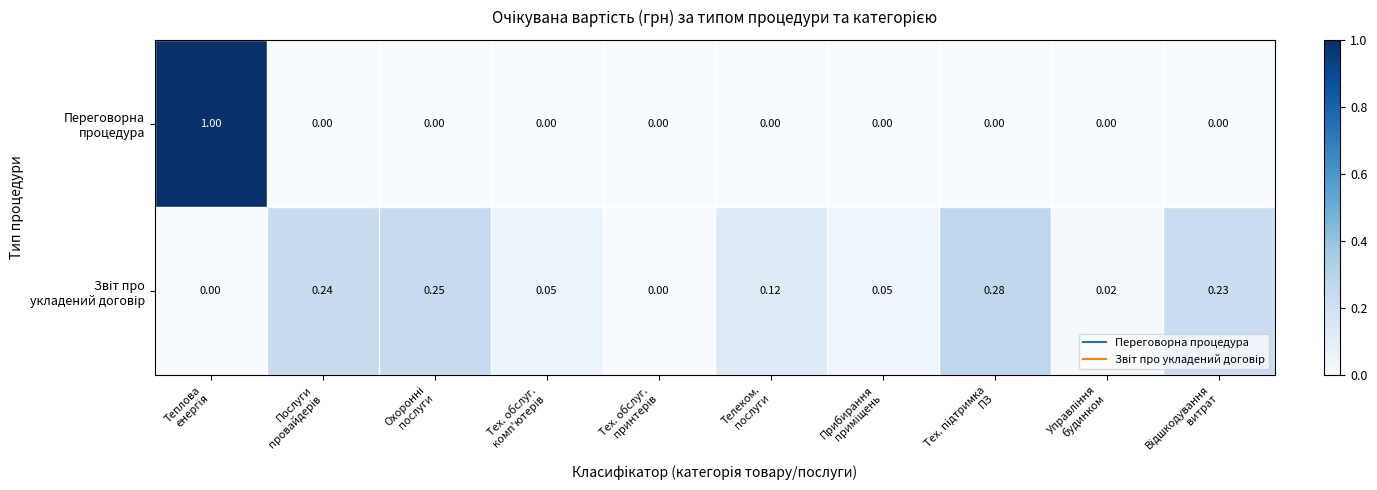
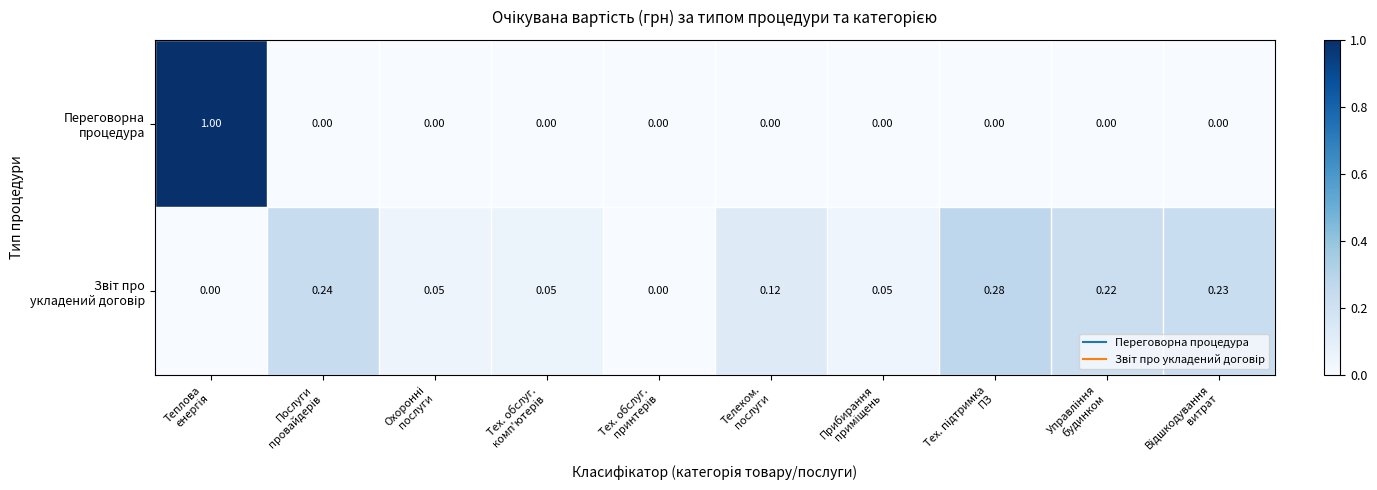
  {
    "Переговорна процедура": {
      "Теплова енергія": 1.00,
      "Послуги провайдерів": 0.00,
      "Охоронні послуги": 0.00,
      "Тех. обслуг. комп'ютерів": 0.00,
      "Тех. обслуг. принтерів": 0.00,
      "Телеком. послуги": 0.00,
      "Прибирання приміщень": 0.00,
      "Тех. підтримка ПЗ": 0.00,
      "Управління будинком": 0.00,
      "Відшкодування витрат": 0.00
    },
    "Звіт про укладений договір": {
      "Теплова енергія": 0.00,
      "Послуги провайдерів": 0.24,
-     "Охоронні послуги": 0.25,
+     "Охоронні послуги": 0.05,
      "Тех. обслуг. комп'ютерів": 0.05,
      "Тех. обслуг. принтерів": 0.00,
      "Телеком. послуги": 0.12,
      "Прибирання приміщень": 0.05,
      "Тех. підтримка ПЗ": 0.28,
-     "Управління будинком": 0.02,
+     "Управління будинком": 0.22,
      "Відшкодування витрат": 0.23
    }
  }
